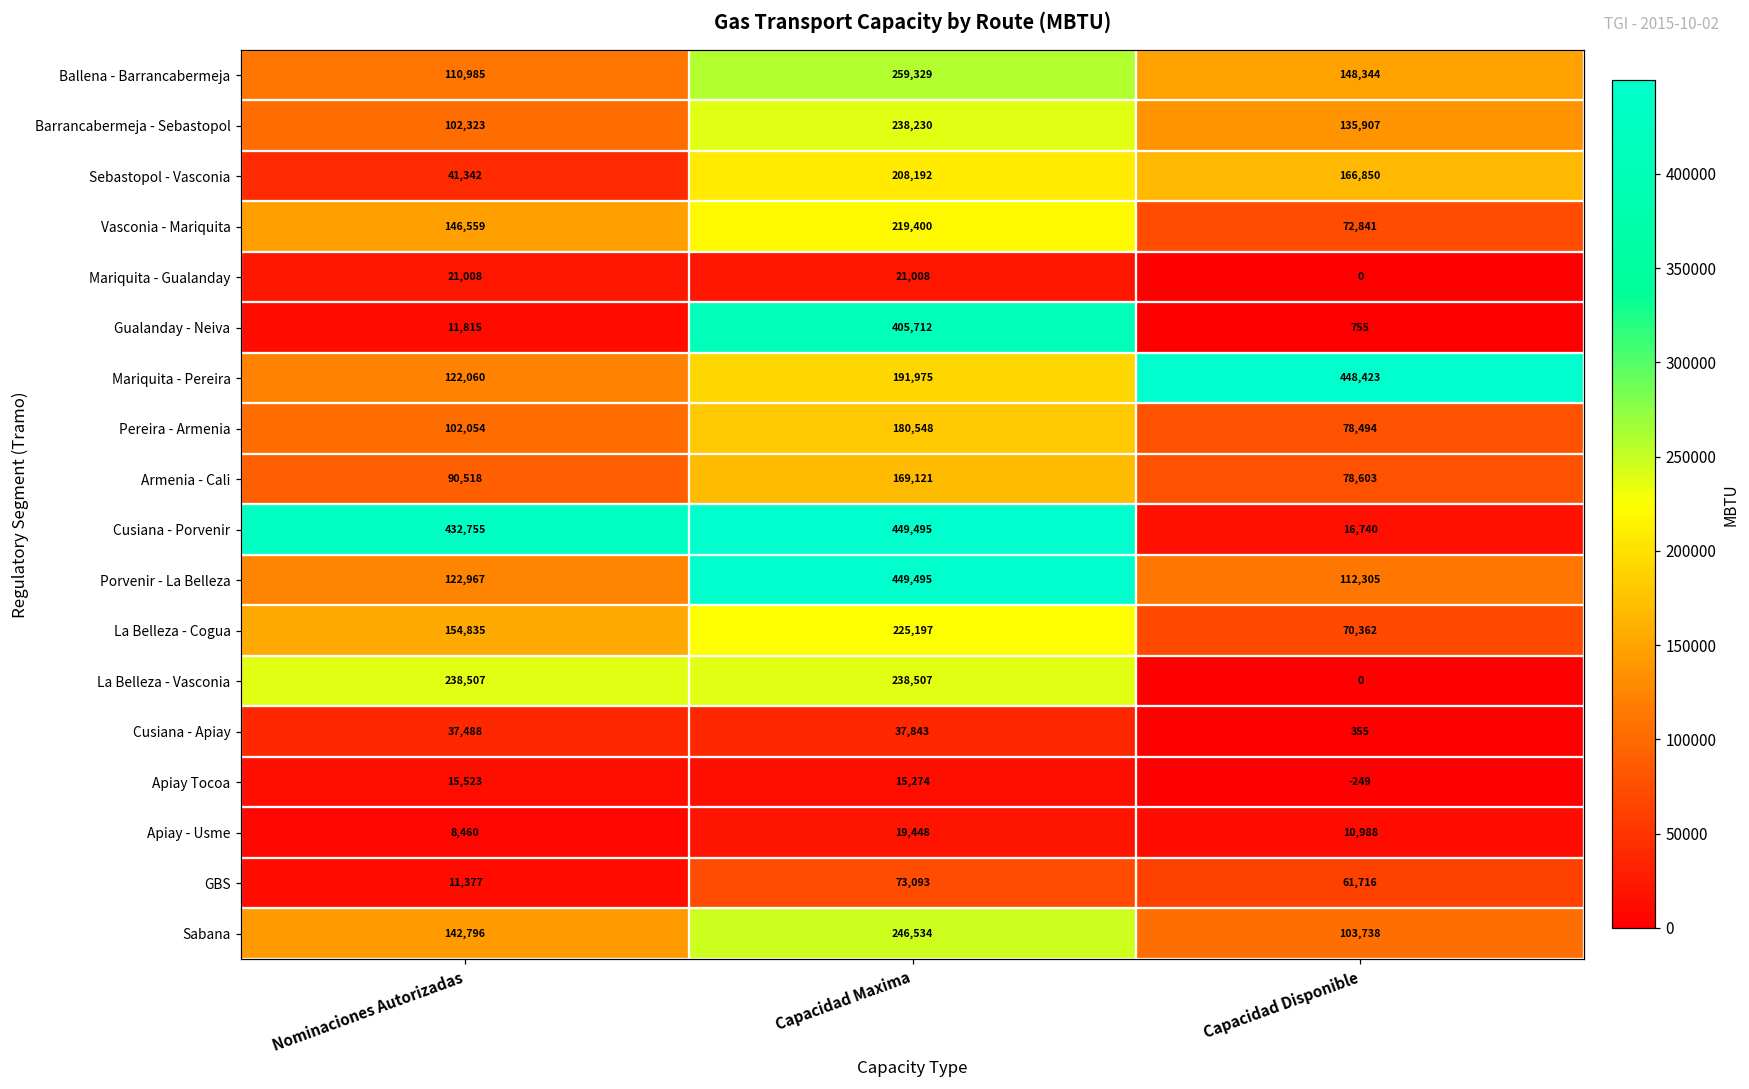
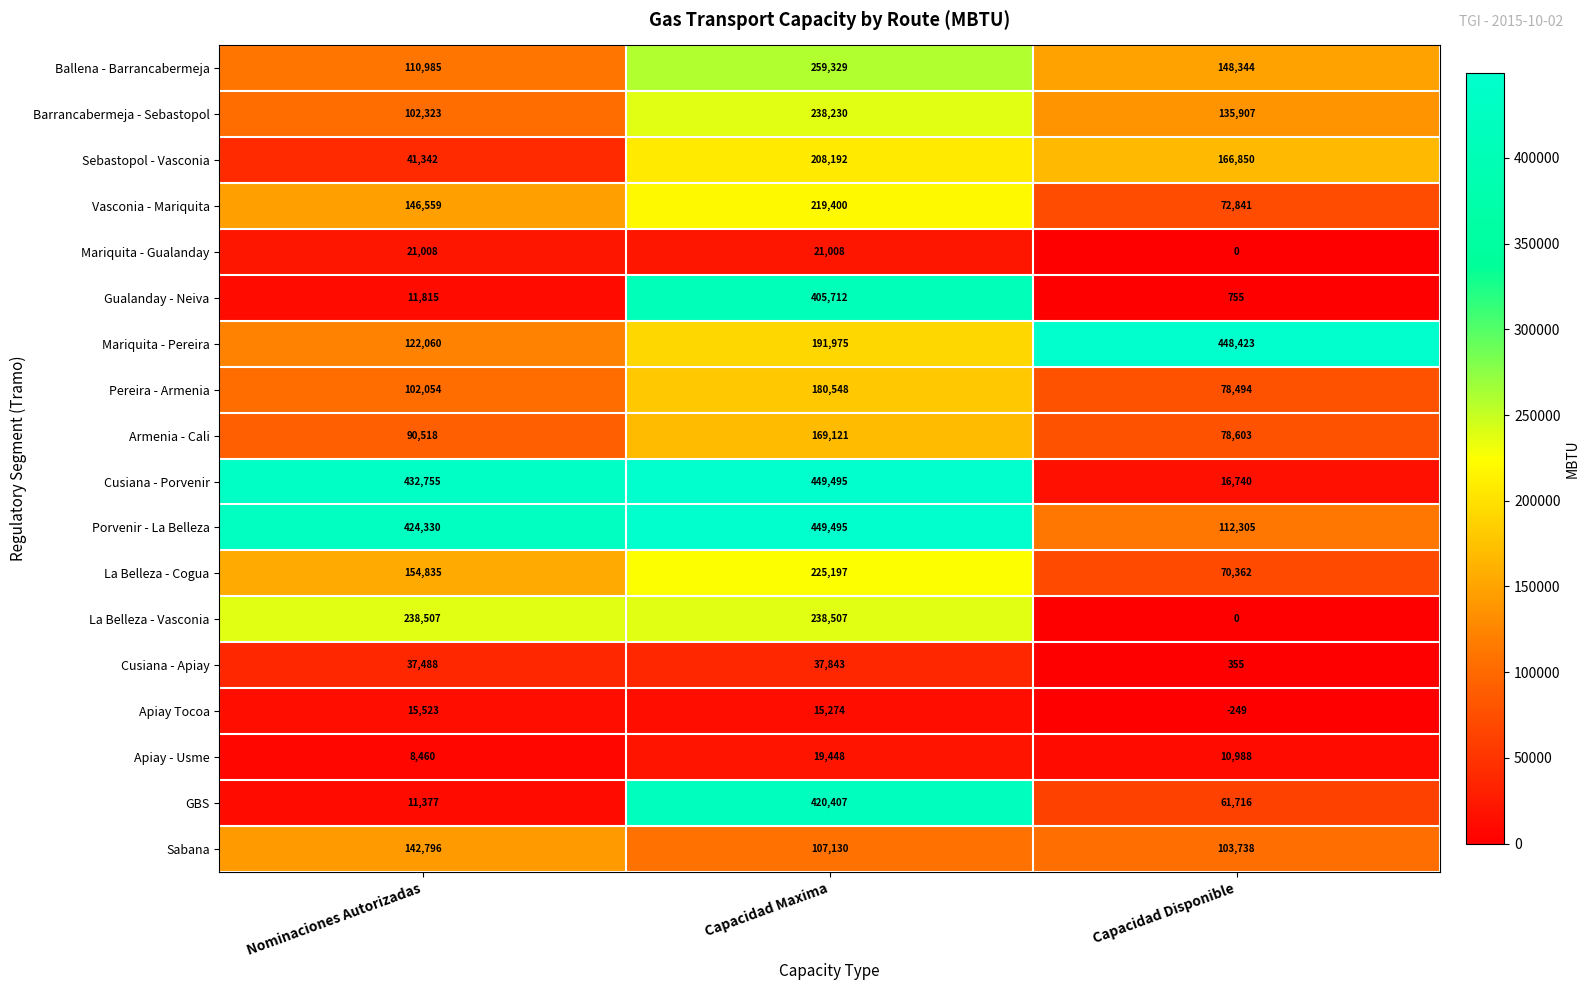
  {
    "Ballena - Barrancabermeja": {
      "Nominaciones Autorizadas": "110,985",
      "Capacidad Maxima": "259,329",
      "Capacidad Disponible": "148,344"
    },
    "Barrancabermeja - Sebastopol": {
      "Nominaciones Autorizadas": "102,323",
      "Capacidad Maxima": "238,230",
      "Capacidad Disponible": "135,907"
    },
    "Sebastopol - Vasconia": {
      "Nominaciones Autorizadas": "41,342",
      "Capacidad Maxima": "208,192",
      "Capacidad Disponible": "166,850"
    },
    "Vasconia - Mariquita": {
      "Nominaciones Autorizadas": "146,559",
      "Capacidad Maxima": "219,400",
      "Capacidad Disponible": "72,841"
    },
    "Mariquita - Gualanday": {
      "Nominaciones Autorizadas": "21,008",
      "Capacidad Maxima": "21,008",
      "Capacidad Disponible": "0"
    },
    "Gualanday - Neiva": {
      "Nominaciones Autorizadas": "11,815",
      "Capacidad Maxima": "405,712",
      "Capacidad Disponible": "755"
    },
    "Mariquita - Pereira": {
      "Nominaciones Autorizadas": "122,060",
      "Capacidad Maxima": "191,975",
      "Capacidad Disponible": "448,423"
    },
    "Pereira - Armenia": {
      "Nominaciones Autorizadas": "102,054",
      "Capacidad Maxima": "180,548",
      "Capacidad Disponible": "78,494"
    },
    "Armenia - Cali": {
      "Nominaciones Autorizadas": "90,518",
      "Capacidad Maxima": "169,121",
      "Capacidad Disponible": "78,603"
    },
    "Cusiana - Porvenir": {
      "Nominaciones Autorizadas": "432,755",
      "Capacidad Maxima": "449,495",
      "Capacidad Disponible": "16,740"
    },
    "Porvenir - La Belleza": {
-     "Nominaciones Autorizadas": "122,967",
+     "Nominaciones Autorizadas": "424,330",
      "Capacidad Maxima": "449,495",
      "Capacidad Disponible": "112,305"
    },
    "La Belleza - Cogua": {
      "Nominaciones Autorizadas": "154,835",
      "Capacidad Maxima": "225,197",
      "Capacidad Disponible": "70,362"
    },
    "La Belleza - Vasconia": {
      "Nominaciones Autorizadas": "238,507",
      "Capacidad Maxima": "238,507",
      "Capacidad Disponible": "0"
    },
    "Cusiana - Apiay": {
      "Nominaciones Autorizadas": "37,488",
      "Capacidad Maxima": "37,843",
      "Capacidad Disponible": "355"
    },
    "Apiay Tocoa": {
      "Nominaciones Autorizadas": "15,523",
      "Capacidad Maxima": "15,274",
      "Capacidad Disponible": "-249"
    },
    "Apiay - Usme": {
      "Nominaciones Autorizadas": "8,460",
      "Capacidad Maxima": "19,448",
      "Capacidad Disponible": "10,988"
    },
    "GBS": {
      "Nominaciones Autorizadas": "11,377",
-     "Capacidad Maxima": "73,093",
+     "Capacidad Maxima": "420,407",
      "Capacidad Disponible": "61,716"
    },
    "Sabana": {
      "Nominaciones Autorizadas": "142,796",
-     "Capacidad Maxima": "246,534",
+     "Capacidad Maxima": "107,130",
      "Capacidad Disponible": "103,738"
    }
  }
